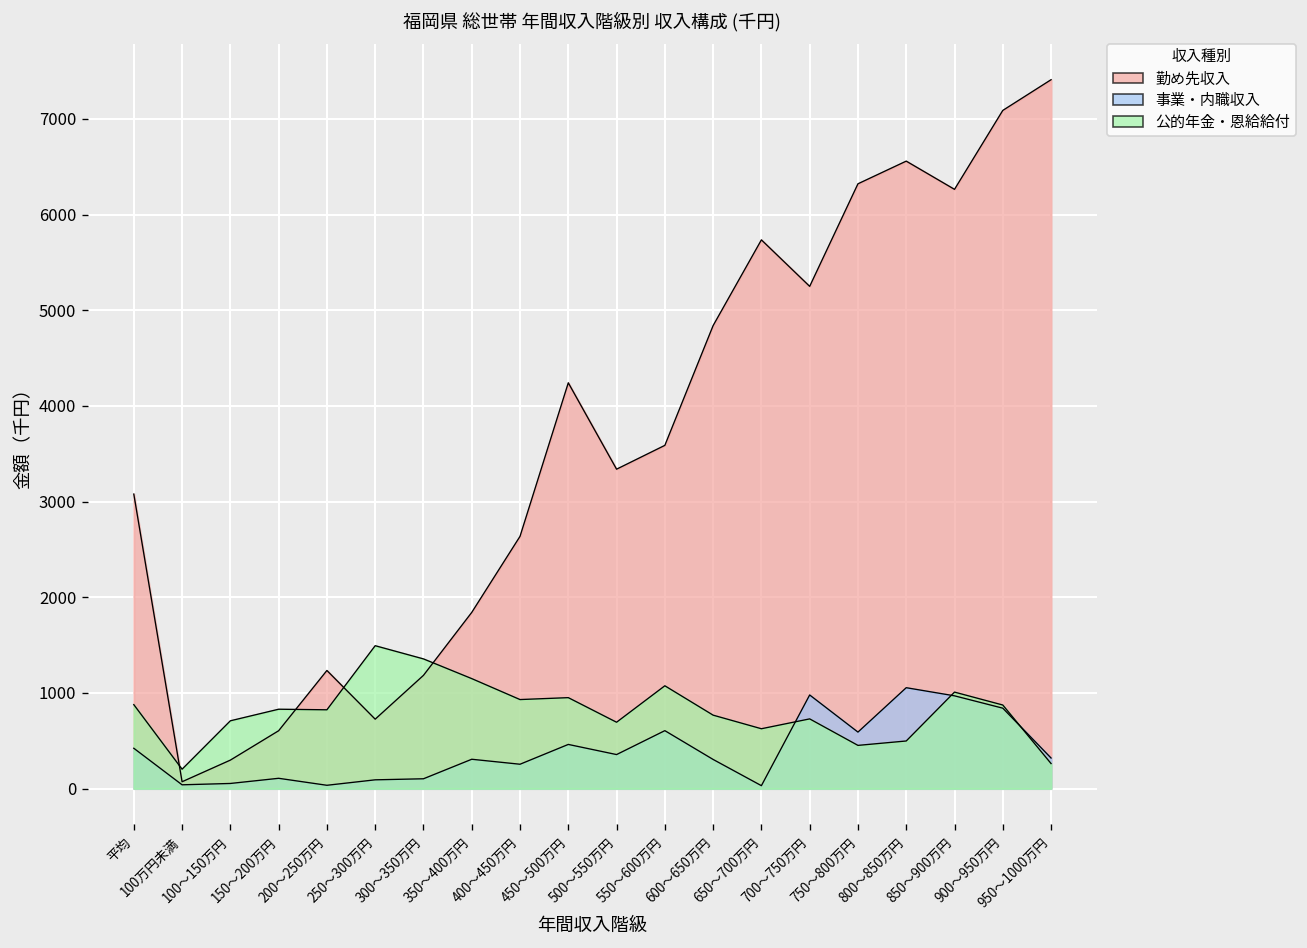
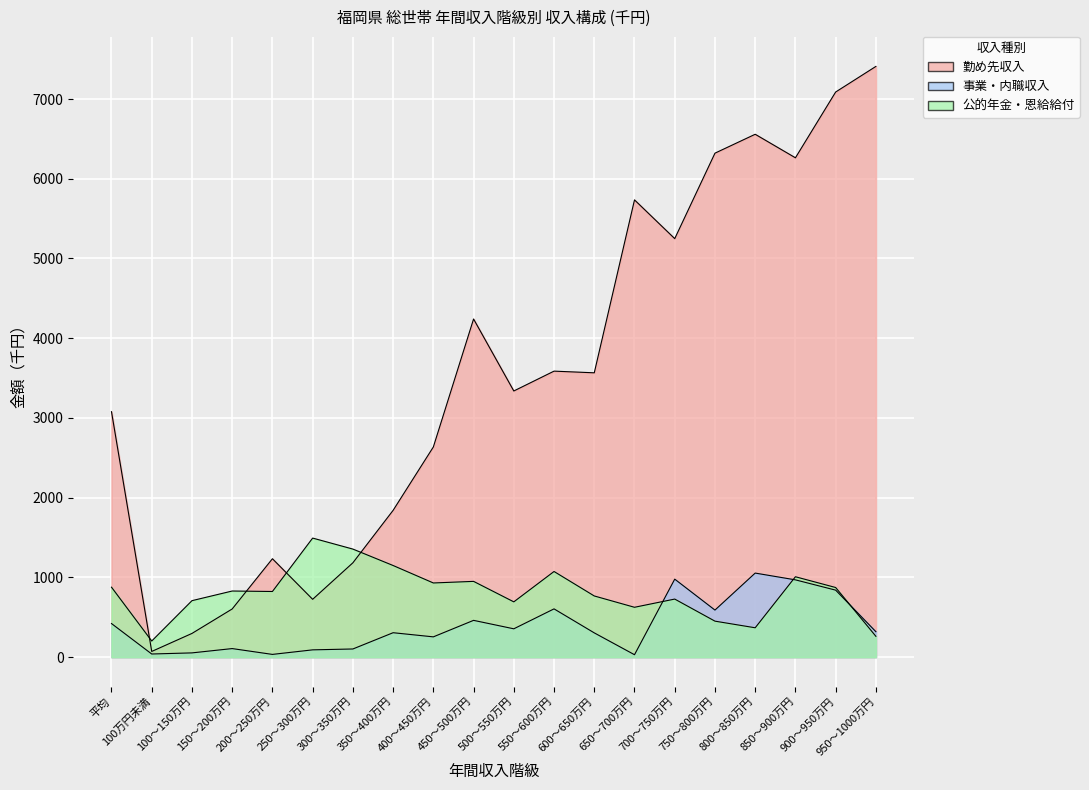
  {
    "勤め先収入": {
      "平均": 3100,
      "100～150万円": 300,
      "150～200万円": 600,
      "200～250万円": 1200,
      "250～300万円": 700,
      "300～350万円": 1200,
      "350～400万円": 1800,
      "400～450万円": 2600,
      "450～500万円": 4200,
      "500～550万円": 3300,
      "550～600万円": 3600,
-     "600～650万円": 4800,
+     "600～650万円": 3600,
      "650～700万円": 5700,
      "700～750万円": 5200,
      "750～800万円": 6300,
      "800～850万円": 6600,
      "850～900万円": 6300,
      "900～950万円": 7100,
      "950～1000万円": 7400
    },
    "事業・内職収入": {
      "平均": 400,
      "100～150万円": 100,
      "150～200万円": 100,
      "200～250万円": 0,
      "250～300万円": 100,
      "300～350万円": 100,
      "350～400万円": 300,
      "400～450万円": 300,
      "450～500万円": 500,
      "500～550万円": 400,
      "550～600万円": 600,
      "600～650万円": 300,
      "650～700万円": 0,
      "700～750万円": 1000,
      "750～800万円": 600,
      "800～850万円": 1100,
      "850～900万円": 1000,
      "900～950万円": 800,
      "950～1000万円": 300
    },
    "公的年金・恩給給付": {
      "平均": 900,
      "100万円未満": 200,
      "100～150万円": 700,
      "150～200万円": 800,
      "200～250万円": 800,
      "250～300万円": 1500,
      "300～350万円": 1400,
      "350～400万円": 1100,
      "400～450万円": 900,
      "450～500万円": 1000,
      "500～550万円": 700,
      "550～600万円": 1100,
      "600～650万円": 800,
      "650～700万円": 600,
      "700～750万円": 700,
      "750～800万円": 500,
-     "800～850万円": 500,
+     "800～850万円": 400,
      "850～900万円": 1000,
      "900～950万円": 900,
      "950～1000万円": 300
    }
  }
